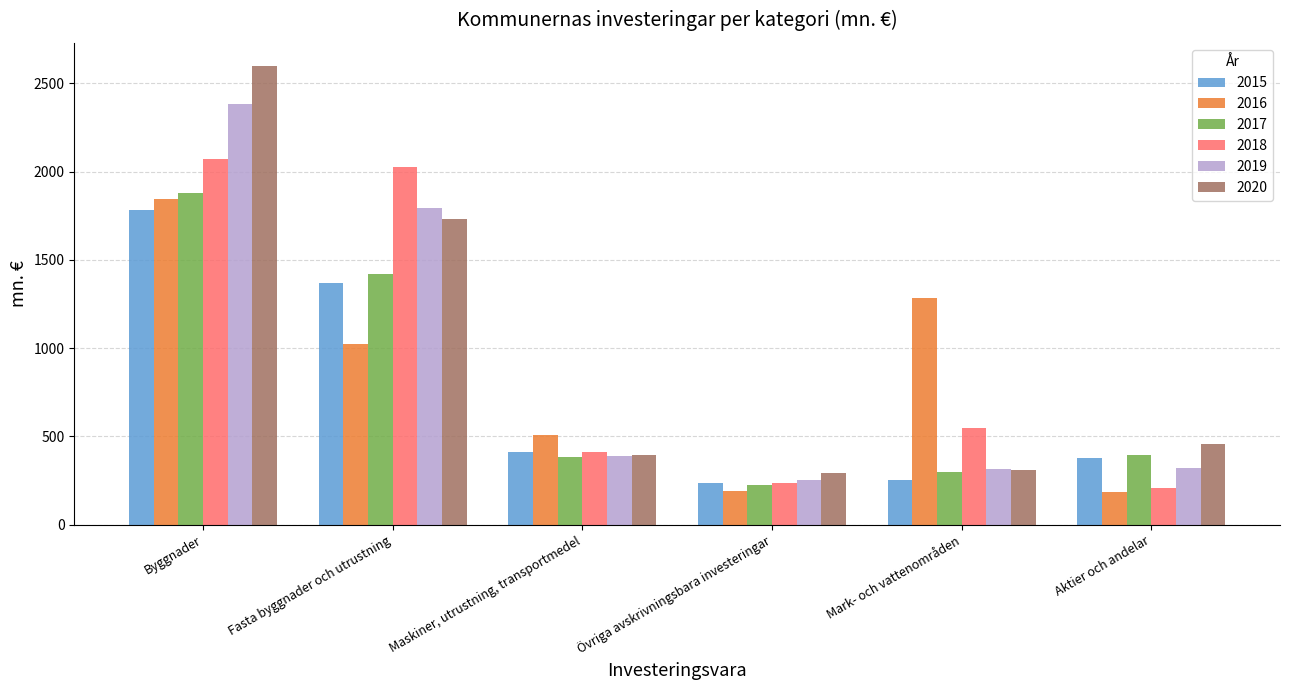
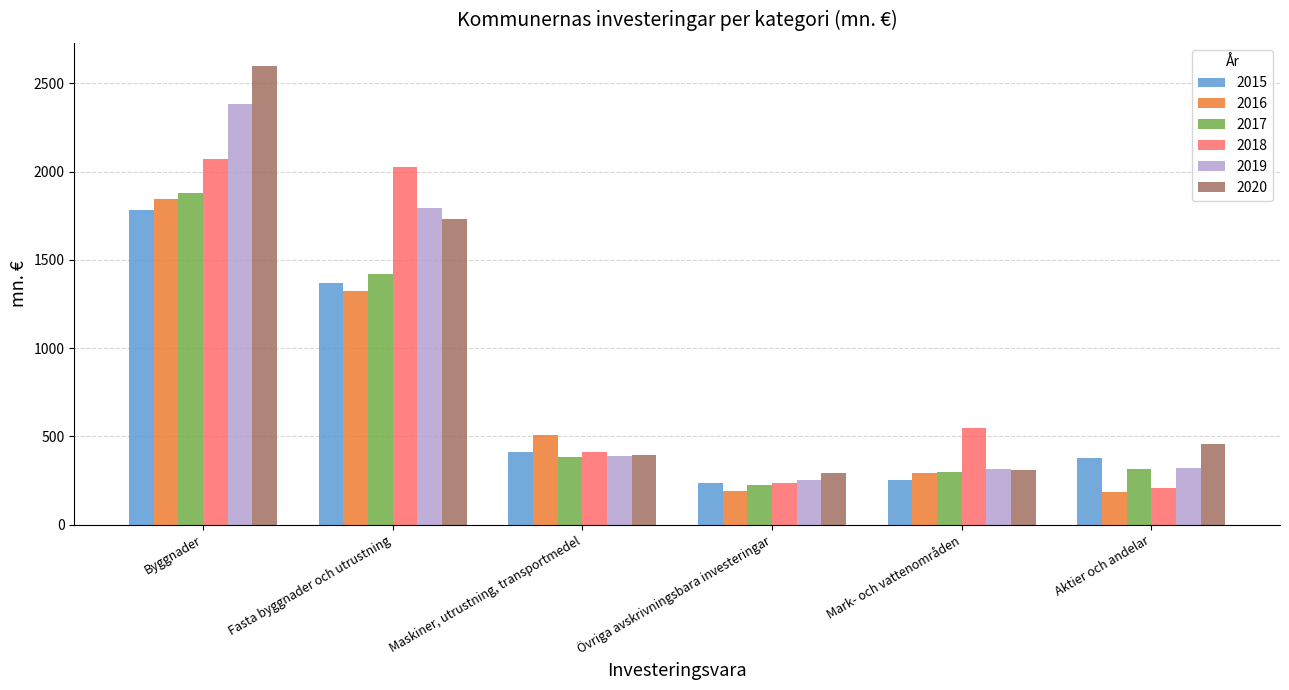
  {
    "2015": {
      "Byggnader": 1780,
      "Fasta byggnader och utrustning": 1370,
      "Maskiner, utrustning, transportmedel": 410,
      "Övriga avskrivningsbara investeringar": 240,
      "Mark- och vattenområden": 250,
      "Aktier och andelar": 380
    },
    "2016": {
      "Byggnader": 1840,
-     "Fasta byggnader och utrustning": 1020,
+     "Fasta byggnader och utrustning": 1320,
      "Maskiner, utrustning, transportmedel": 510,
      "Övriga avskrivningsbara investeringar": 190,
-     "Mark- och vattenområden": 1280,
+     "Mark- och vattenområden": 300,
      "Aktier och andelar": 190
    },
    "2017": {
      "Byggnader": 1880,
      "Fasta byggnader och utrustning": 1420,
      "Maskiner, utrustning, transportmedel": 380,
      "Övriga avskrivningsbara investeringar": 230,
      "Mark- och vattenområden": 300,
-     "Aktier och andelar": 400
+     "Aktier och andelar": 320
    },
    "2018": {
      "Byggnader": 2070,
      "Fasta byggnader och utrustning": 2030,
      "Maskiner, utrustning, transportmedel": 410,
      "Övriga avskrivningsbara investeringar": 230,
      "Mark- och vattenområden": 550,
      "Aktier och andelar": 210
    },
    "2019": {
      "Byggnader": 2380,
      "Fasta byggnader och utrustning": 1790,
      "Maskiner, utrustning, transportmedel": 390,
      "Övriga avskrivningsbara investeringar": 250,
      "Mark- och vattenområden": 320,
      "Aktier och andelar": 320
    },
    "2020": {
      "Byggnader": 2600,
      "Fasta byggnader och utrustning": 1730,
      "Maskiner, utrustning, transportmedel": 390,
      "Övriga avskrivningsbara investeringar": 290,
      "Mark- och vattenområden": 310,
      "Aktier och andelar": 460
    }
  }
